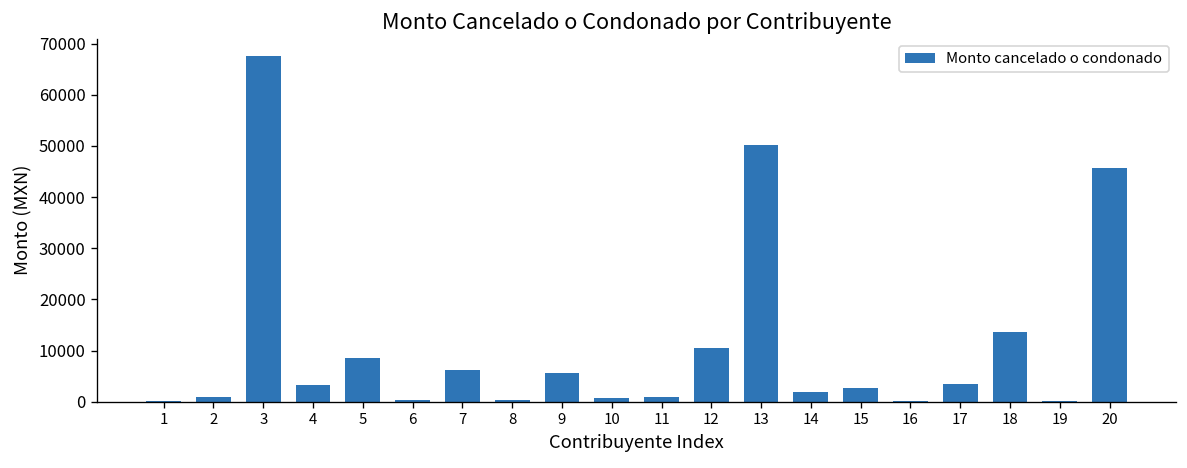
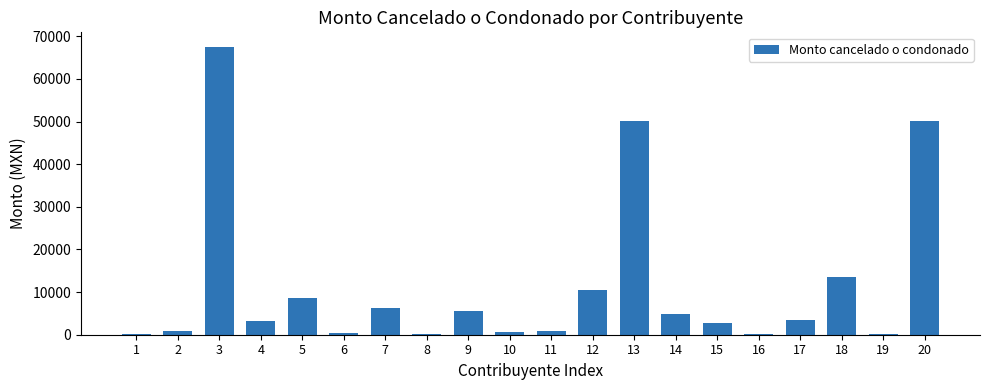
  {
    "2": 1000,
    "3": 68000,
    "4": 3000,
    "5": 9000,
    "7": 6000,
    "9": 6000,
    "10": 1000,
    "11": 1000,
    "12": 11000,
    "13": 50000,
-   "14": 2000,
+   "14": 5000,
    "15": 3000,
    "17": 3000,
    "18": 14000,
-   "20": 46000
+   "20": 50000
  }
